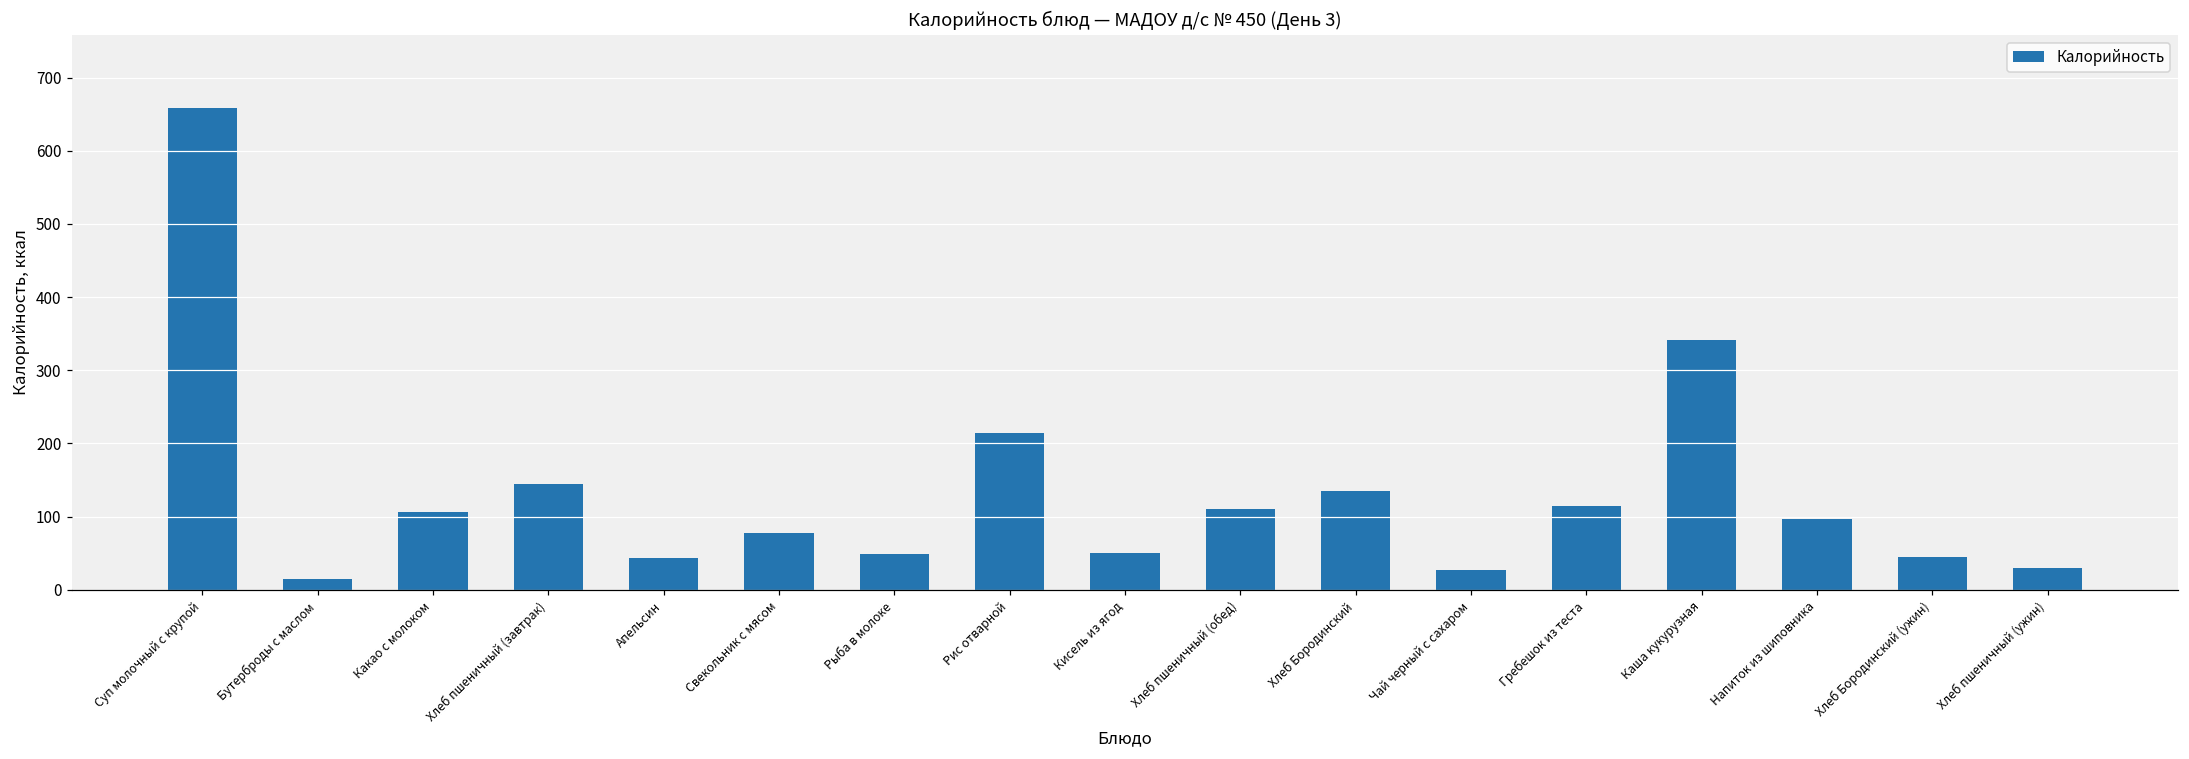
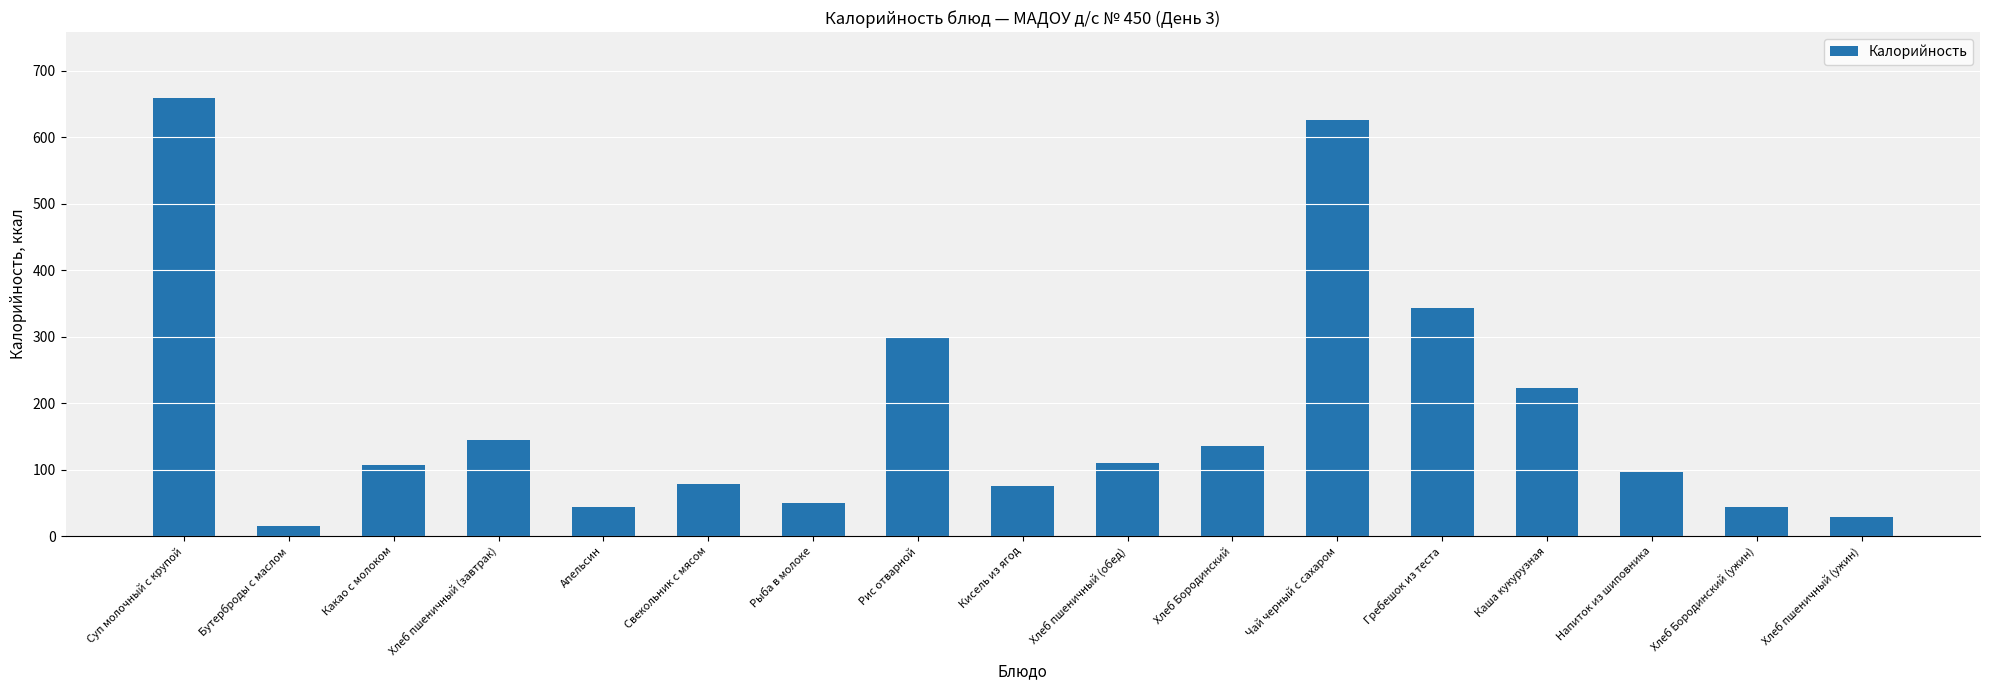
  {
    "Суп молочный с крупой": 660,
    "Бутерброды с маслом": 20,
    "Какао с молоком": 110,
    "Хлеб пшеничный (завтрак)": 140,
    "Апельсин": 40,
    "Свекольник с мясом": 80,
    "Рыба в молоке": 50,
-   "Рис отварной": 210,
-   "Кисель из ягод": 50,
+   "Рис отварной": 300,
+   "Кисель из ягод": 80,
    "Хлеб пшеничный (обед)": 110,
    "Хлеб Бородинский": 140,
-   "Чай черный с сахаром": 30,
-   "Гребешок из теста": 110,
-   "Каша кукурузная": 340,
+   "Чай черный с сахаром": 620,
+   "Гребешок из теста": 340,
+   "Каша кукурузная": 220,
    "Напиток из шиповника": 100,
    "Хлеб Бородинский (ужин)": 40,
    "Хлеб пшеничный (ужин)": 30
  }
